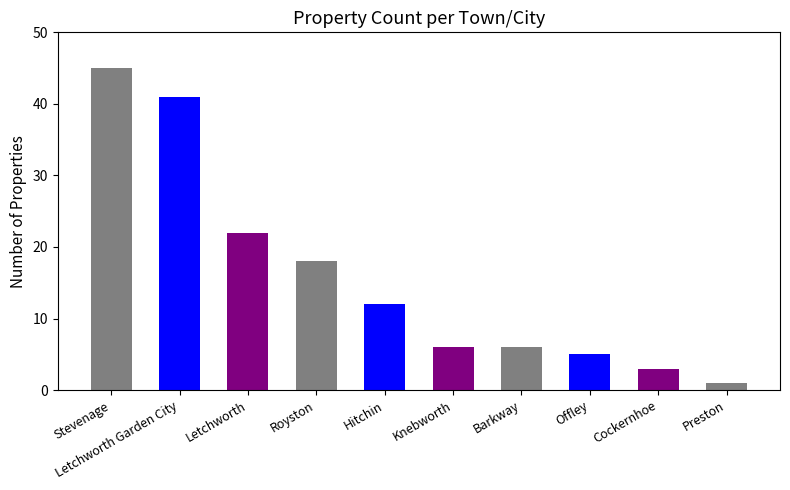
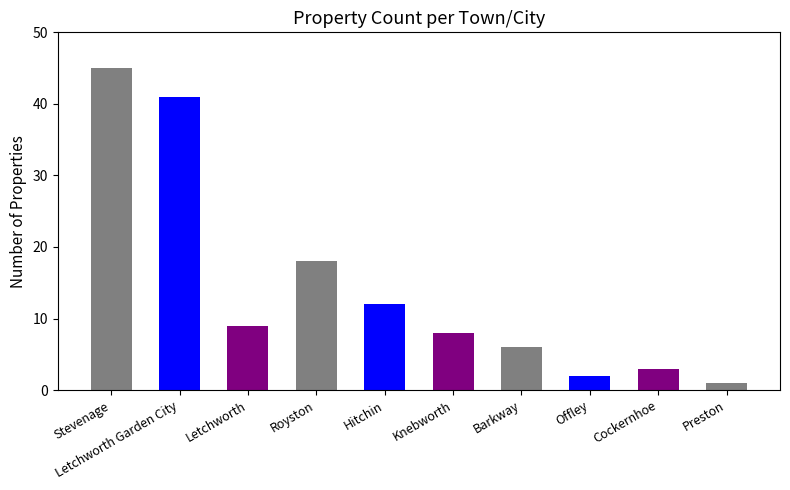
  {
    "Stevenage": 45,
    "Letchworth Garden City": 41,
-   "Letchworth": 22,
+   "Letchworth": 9,
    "Royston": 18,
    "Hitchin": 12,
-   "Knebworth": 6,
+   "Knebworth": 8,
    "Barkway": 6,
-   "Offley": 5,
+   "Offley": 2,
    "Cockernhoe": 3,
    "Preston": 1
  }
